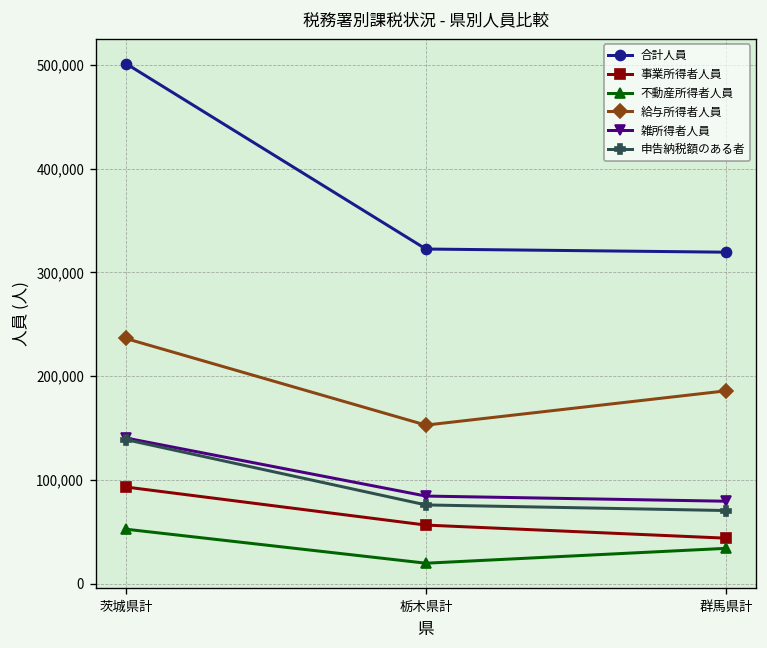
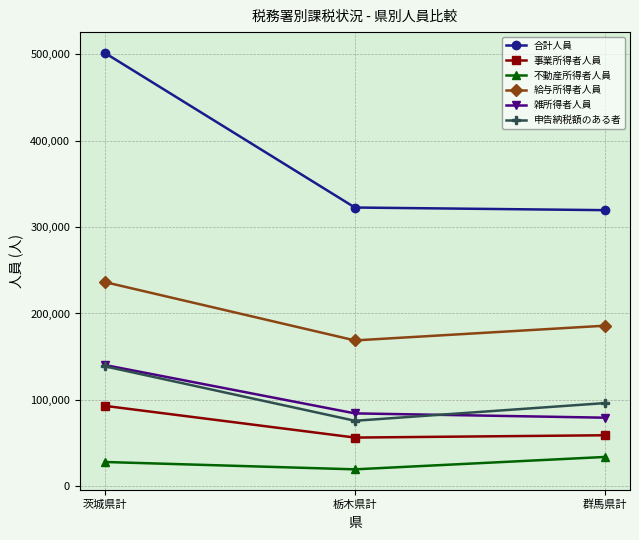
  {
    "事業所得者人員": {
      "茨城県計": "90,000",
      "栃木県計": "60,000",
-     "群馬県計": "40,000"
+     "群馬県計": "60,000"
    },
    "不動産所得者人員": {
-     "茨城県計": "50,000",
+     "茨城県計": "30,000",
      "栃木県計": "20,000",
      "群馬県計": "30,000"
    },
    "給与所得者人員": {
      "茨城県計": "240,000",
-     "栃木県計": "150,000",
+     "栃木県計": "170,000",
      "群馬県計": "190,000"
    },
    "申告納税額のある者": {
      "栃木県計": "80,000",
-     "群馬県計": "70,000"
+     "群馬県計": "100,000"
    }
  }
